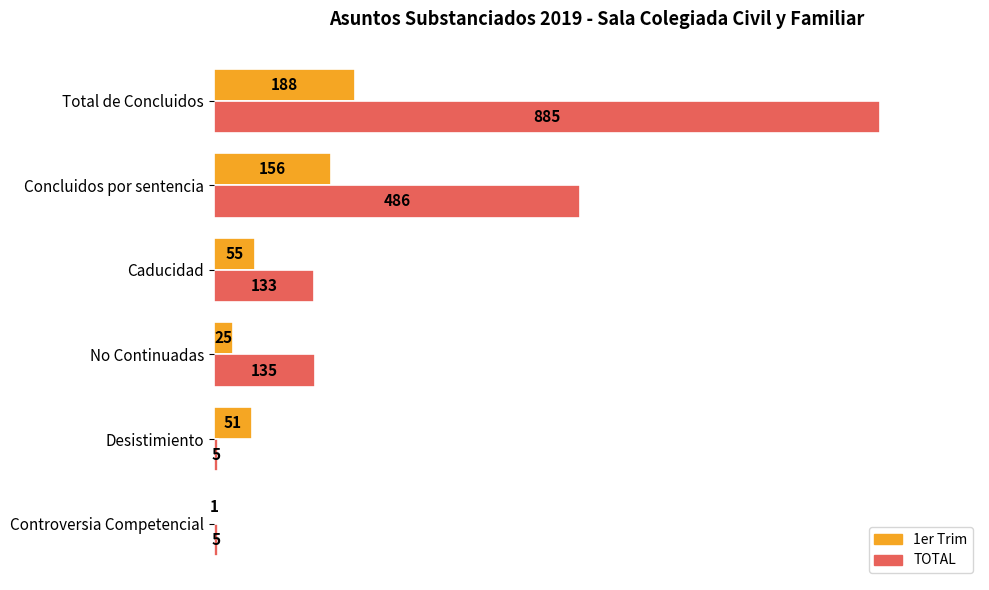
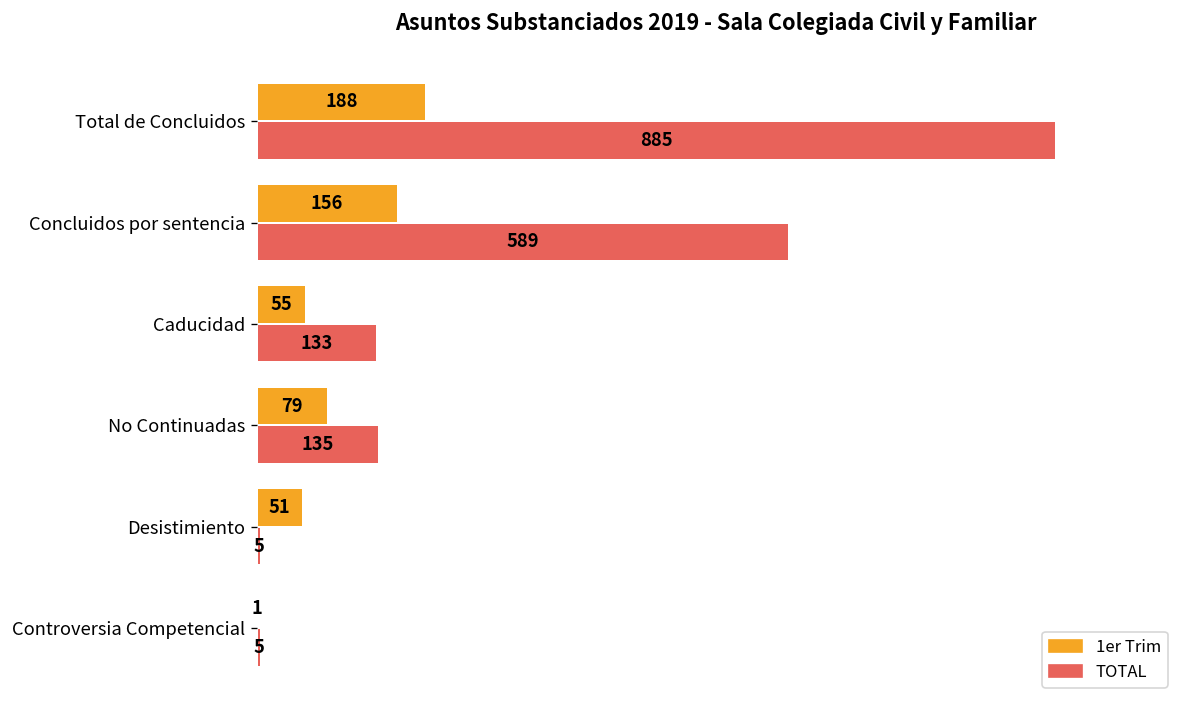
  {
    "1er Trim": {
-     "No Continuadas": 25
+     "No Continuadas": 79
    },
    "TOTAL": {
-     "Concluidos por sentencia": 486
+     "Concluidos por sentencia": 589
    }
  }
